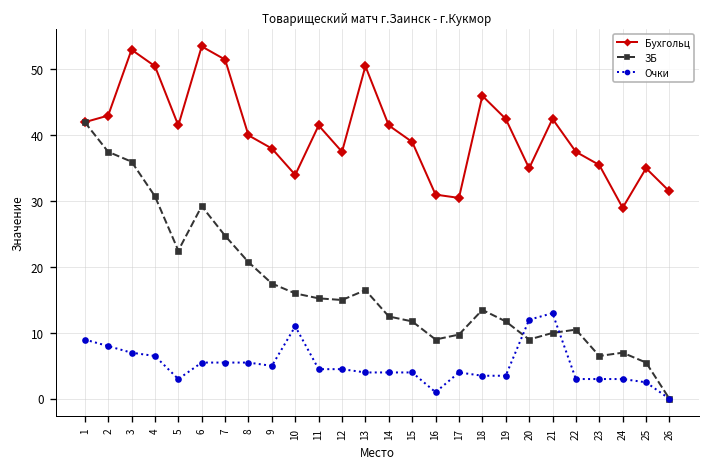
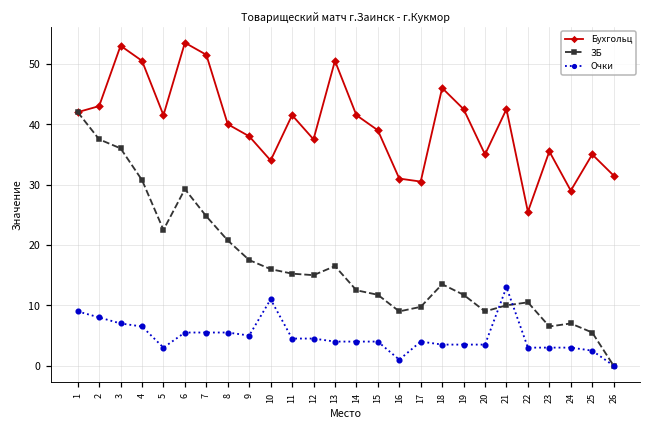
  {
    "Бухгольц": {
      "2": 43,
      "3": 53,
      "4": 51,
      "5": 42,
      "6": 54,
      "7": 52,
      "8": 40,
      "9": 38,
      "10": 34,
      "11": 42,
      "12": 38,
      "13": 51,
      "14": 42,
      "15": 39,
      "16": 31,
      "17": 31,
      "18": 46,
      "19": 43,
      "20": 35,
      "21": 43,
-     "22": 38,
+     "22": 26,
      "23": 36,
      "24": 29,
      "25": 35,
      "26": 32
    },
    "ЗБ": {
      "2": 38,
      "3": 36,
      "4": 31,
      "5": 23,
      "6": 29,
      "7": 25,
      "8": 21,
      "9": 18,
      "10": 16,
      "11": 15,
      "12": 15,
      "13": 17,
      "14": 13,
      "15": 12,
      "16": 9,
      "17": 10,
      "18": 14,
      "19": 12,
      "20": 9,
      "21": 10,
      "22": 11,
      "23": 7,
      "24": 7,
      "25": 6
    },
    "Очки": {
      "1": 9,
      "2": 8,
      "3": 7,
      "4": 7,
      "5": 3,
      "6": 6,
      "7": 6,
      "8": 6,
      "9": 5,
      "10": 11,
      "11": 5,
      "12": 5,
      "13": 4,
      "14": 4,
      "15": 4,
      "16": 1,
      "17": 4,
      "18": 4,
      "19": 4,
-     "20": 12,
+     "20": 4,
      "21": 13,
      "22": 3,
      "23": 3,
      "24": 3,
      "25": 3
    }
  }
